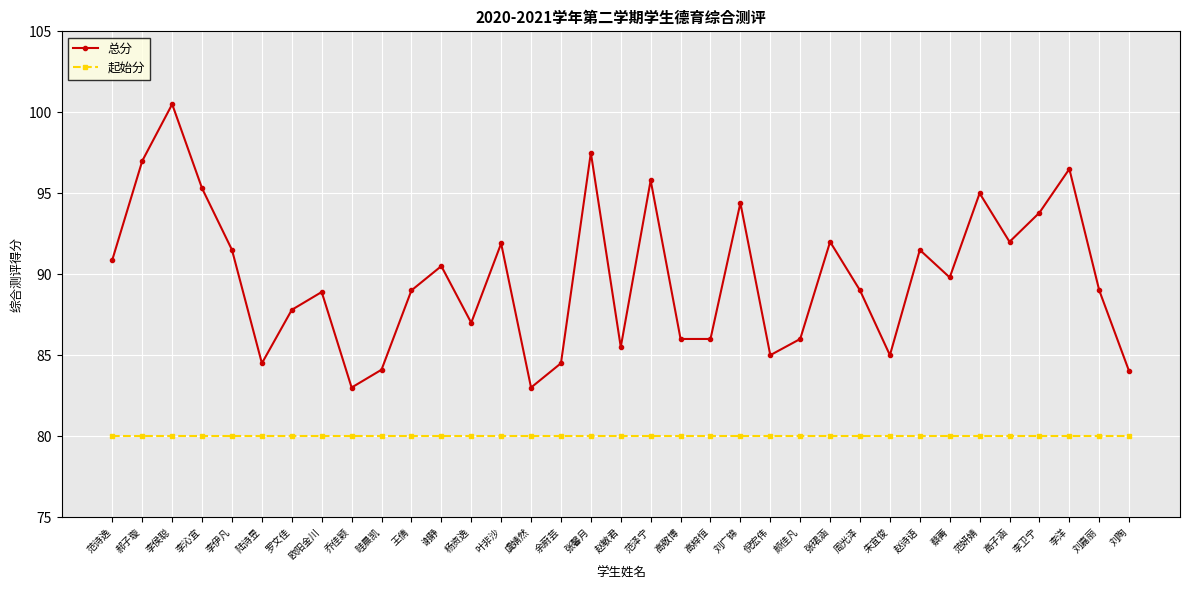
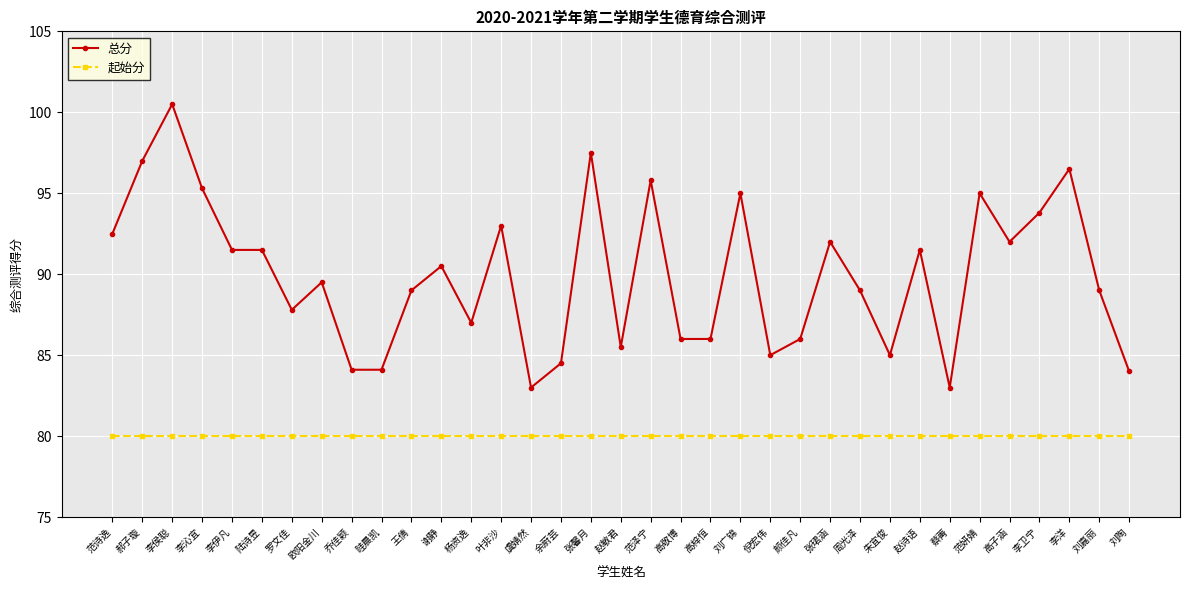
  {
    "总分": {
-     "范诗逸": 90.9,
+     "范诗逸": 92.5,
      "郝子璇": 97.0,
      "李侯聪": 100.5,
      "李沁宜": 95.3,
      "李伊凡": 91.5,
-     "陆诗昱": 84.5,
+     "陆诗昱": 91.5,
      "罗文佳": 87.8,
-     "欧阳金川": 88.9,
-     "乔佳颖": 83.0,
+     "欧阳金川": 89.5,
+     "乔佳颖": 84.1,
      "眭晨凯": 84.1,
      "王倩": 89.0,
      "谢静": 90.5,
      "杨资逸": 87.0,
-     "叶非沙": 91.9,
+     "叶非沙": 93.0,
      "虞婧然": 83.0,
      "余蔚芸": 84.5,
      "张馨月": 97.5,
      "赵敏君": 85.5,
      "范泽宁": 95.8,
      "高敬博": 86.0,
      "高梓恒": 86.0,
-     "刘广锦": 94.4,
+     "刘广锦": 95.0,
      "倪宏伟": 85.0,
      "颜佳凡": 86.0,
      "张珺涵": 92.0,
      "周光泽": 89.0,
      "朱宜俊": 85.0,
      "赵诗语": 91.5,
-     "蔡菁": 89.8,
+     "蔡菁": 83.0,
      "范妍婧": 95.0,
      "高子涵": 92.0,
      "李卫宁": 93.8,
      "李洋": 96.5,
      "刘嘉丽": 89.0,
      "刘陶": 84.0
    },
    "起始分": {
      "范诗逸": 80.0,
      "郝子璇": 80.0,
      "李侯聪": 80.0,
      "李沁宜": 80.0,
      "李伊凡": 80.0,
      "陆诗昱": 80.0,
      "罗文佳": 80.0,
      "欧阳金川": 80.0,
      "乔佳颖": 80.0,
      "眭晨凯": 80.0,
      "王倩": 80.0,
      "谢静": 80.0,
      "杨资逸": 80.0,
      "叶非沙": 80.0,
      "虞婧然": 80.0,
      "余蔚芸": 80.0,
      "张馨月": 80.0,
      "赵敏君": 80.0,
      "范泽宁": 80.0,
      "高敬博": 80.0,
      "高梓恒": 80.0,
      "刘广锦": 80.0,
      "倪宏伟": 80.0,
      "颜佳凡": 80.0,
      "张珺涵": 80.0,
      "周光泽": 80.0,
      "朱宜俊": 80.0,
      "赵诗语": 80.0,
      "蔡菁": 80.0,
      "范妍婧": 80.0,
      "高子涵": 80.0,
      "李卫宁": 80.0,
      "李洋": 80.0,
      "刘嘉丽": 80.0,
      "刘陶": 80.0
    }
  }
